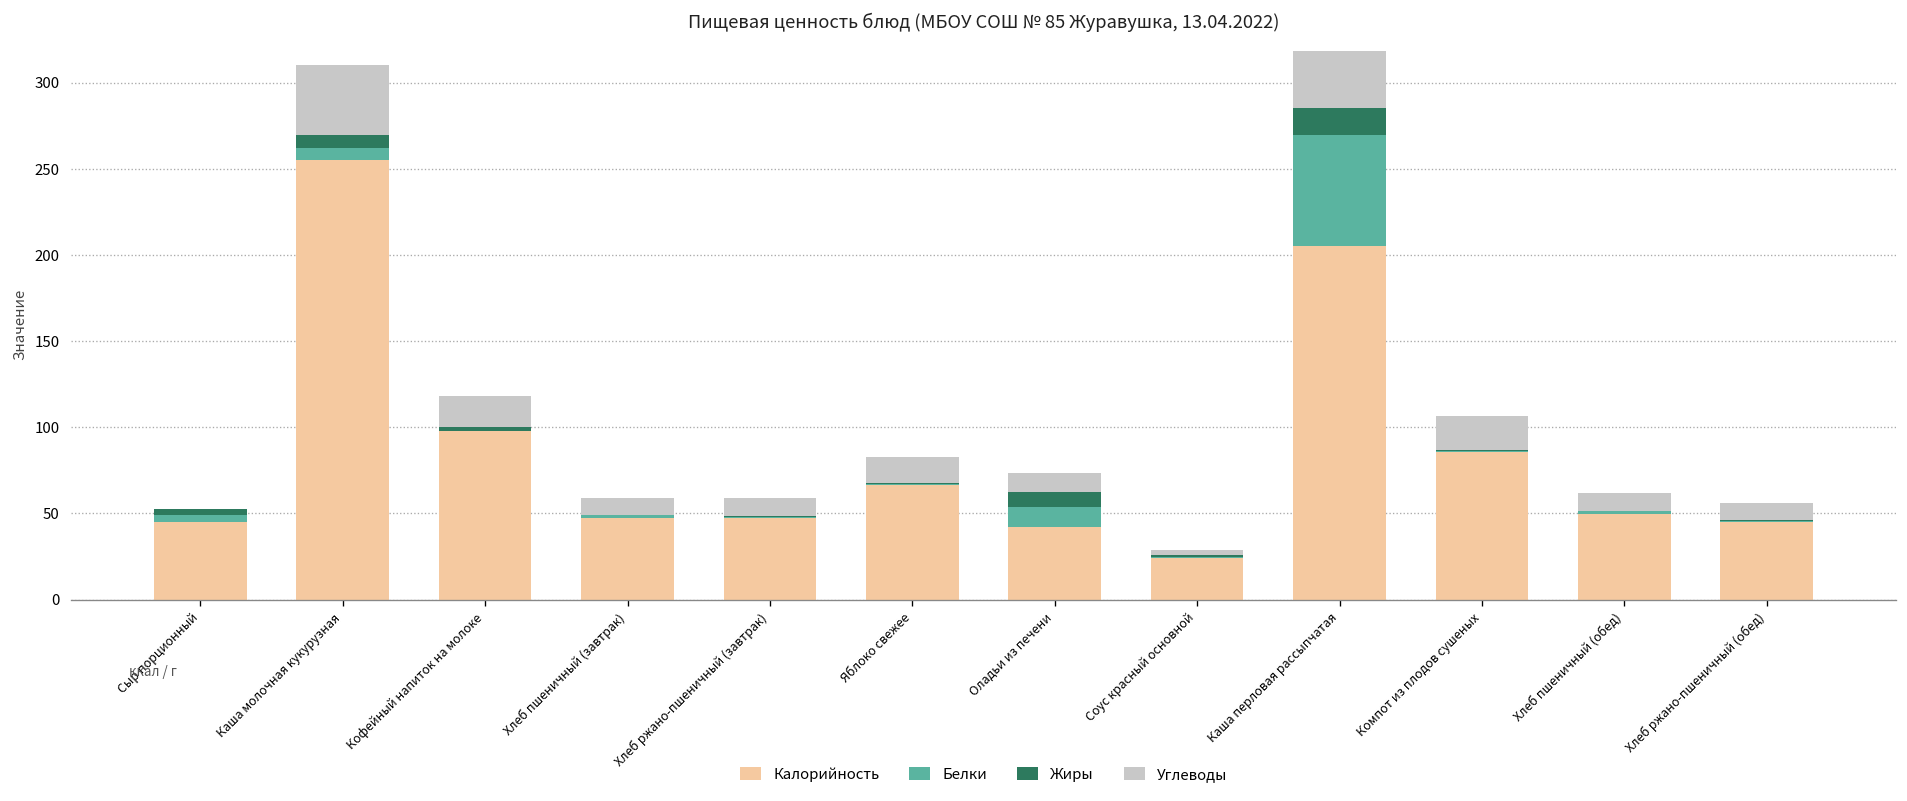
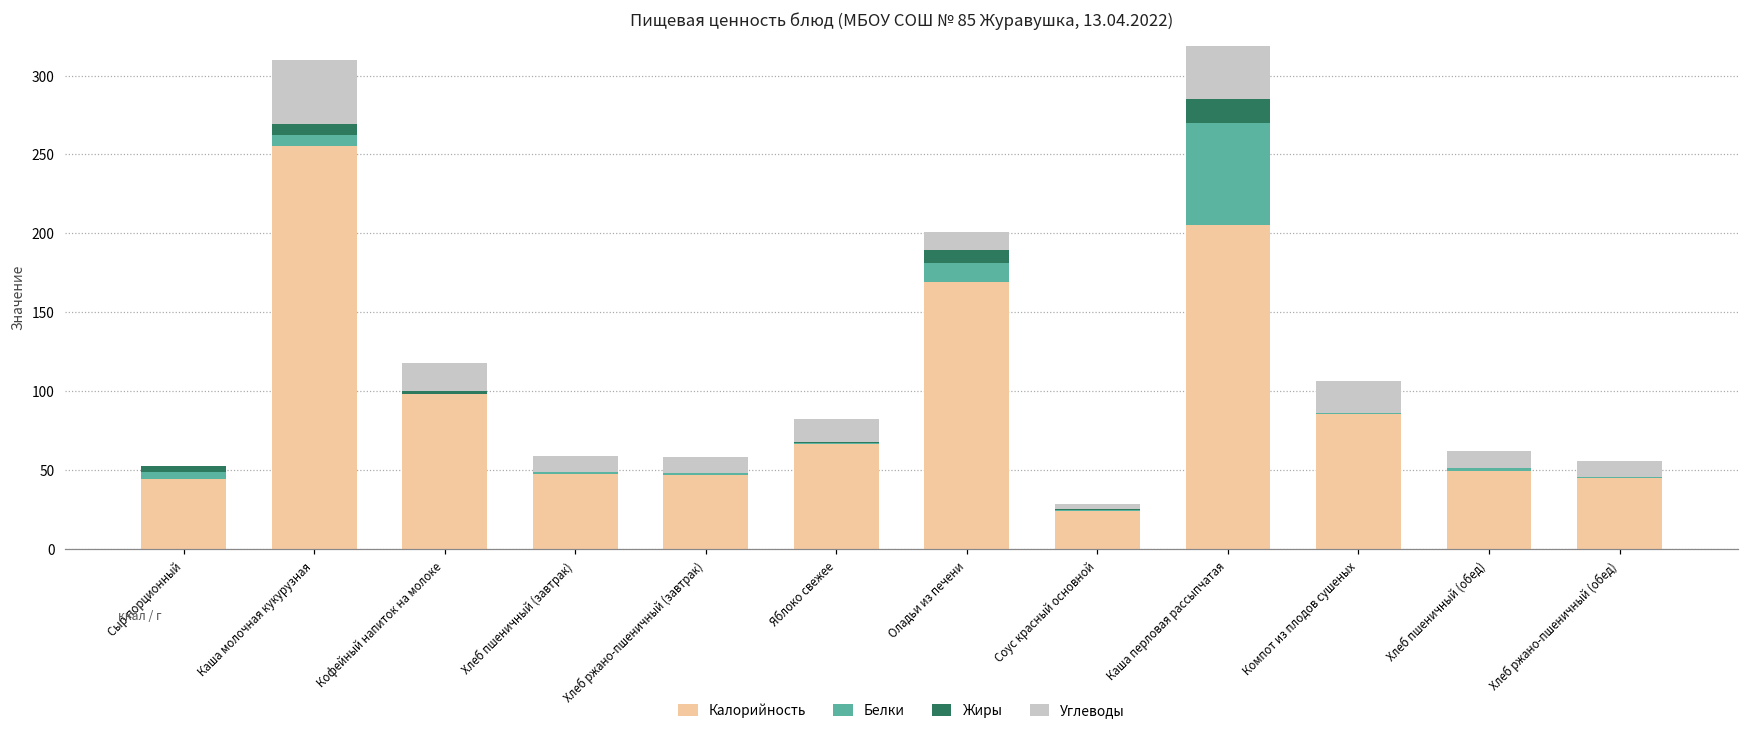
  {
    "Калорийность": {
      "Сыр порционный": 45,
      "Каша молочная кукурузная": 255,
      "Кофейный напиток на молоке": 98,
      "Хлеб пшеничный (завтрак)": 47,
      "Хлеб ржано-пшеничный (завтрак)": 47,
      "Яблоко свежее": 67,
-     "Оладьи из печени": 42,
+     "Оладьи из печени": 169,
      "Соус красный основной": 24,
      "Каша перловая рассыпчатая": 205,
      "Компот из плодов сушеных": 85,
      "Хлеб пшеничный (обед)": 50,
      "Хлеб ржано-пшеничный (обед)": 45
    },
    "Белки": {
      "Сыр порционный": 4,
      "Каша молочная кукурузная": 7,
      "Оладьи из печени": 12,
      "Каша перловая рассыпчатая": 64
    },
    "Жиры": {
      "Сыр порционный": 4,
      "Каша молочная кукурузная": 7,
      "Кофейный напиток на молоке": 2,
      "Оладьи из печени": 9,
      "Каша перловая рассыпчатая": 16
    },
    "Углеводы": {
      "Сыр порционный": 0,
      "Каша молочная кукурузная": 41,
      "Кофейный напиток на молоке": 18,
      "Хлеб пшеничный (завтрак)": 10,
      "Хлеб ржано-пшеничный (завтрак)": 10,
      "Яблоко свежее": 15,
      "Оладьи из печени": 11,
      "Соус красный основной": 3,
      "Каша перловая рассыпчатая": 33,
      "Компот из плодов сушеных": 20,
      "Хлеб пшеничный (обед)": 10,
      "Хлеб ржано-пшеничный (обед)": 10
    }
  }
